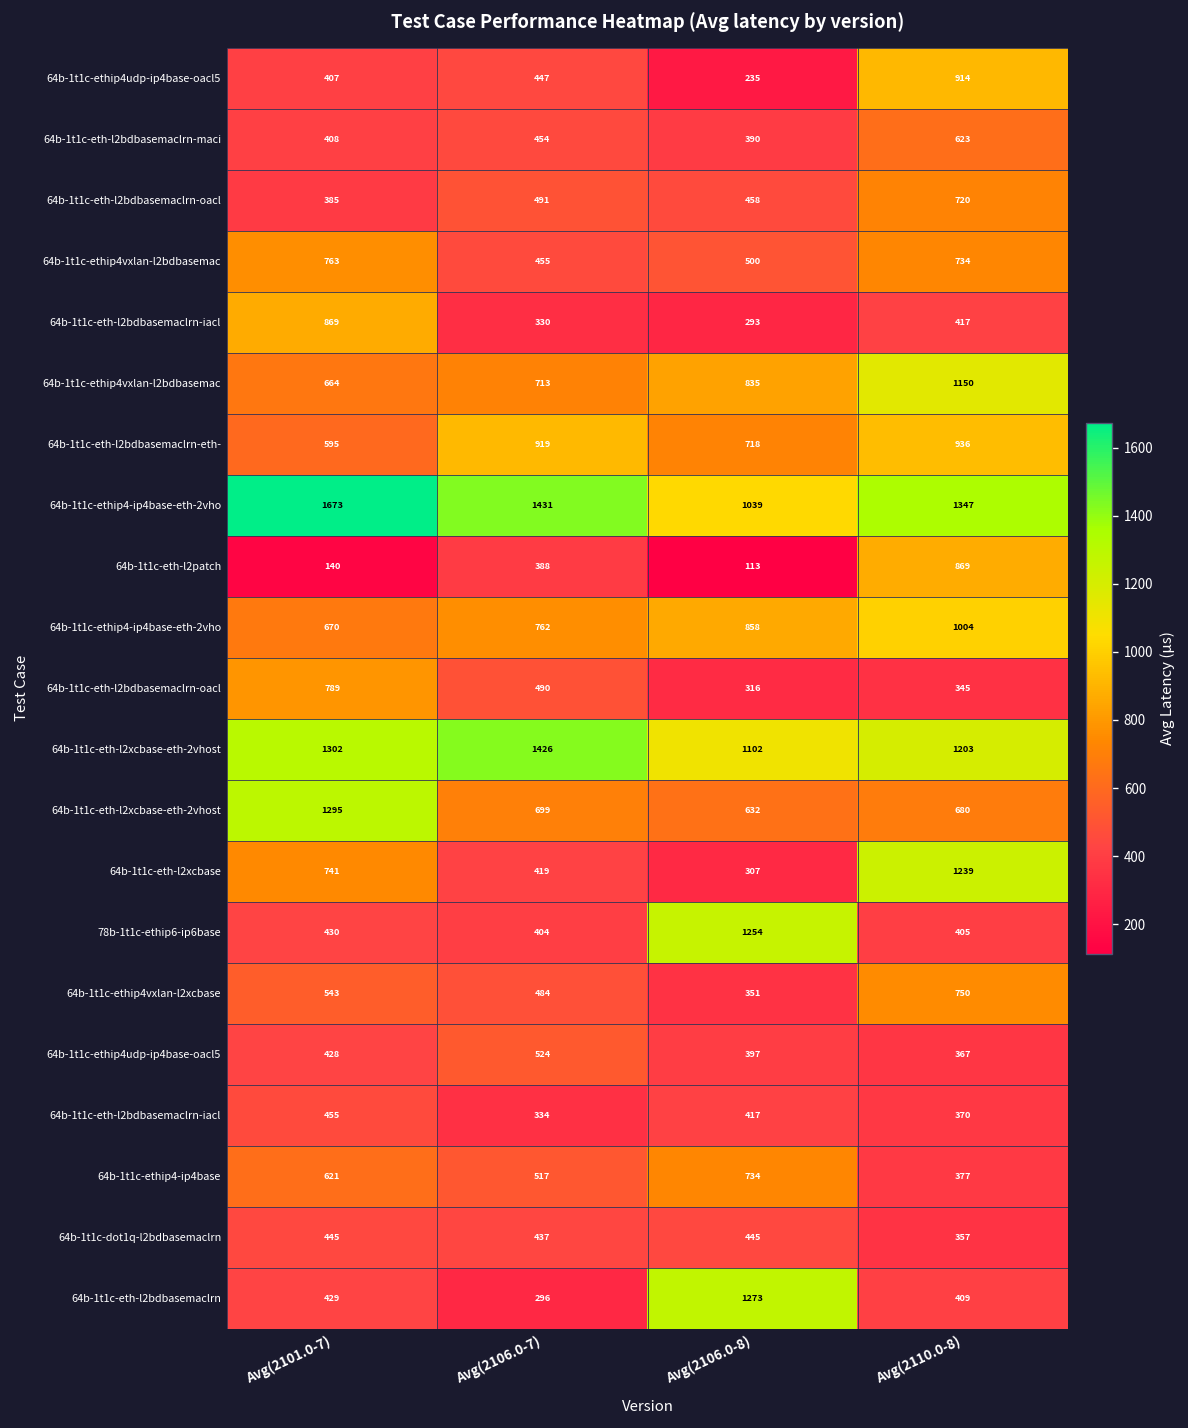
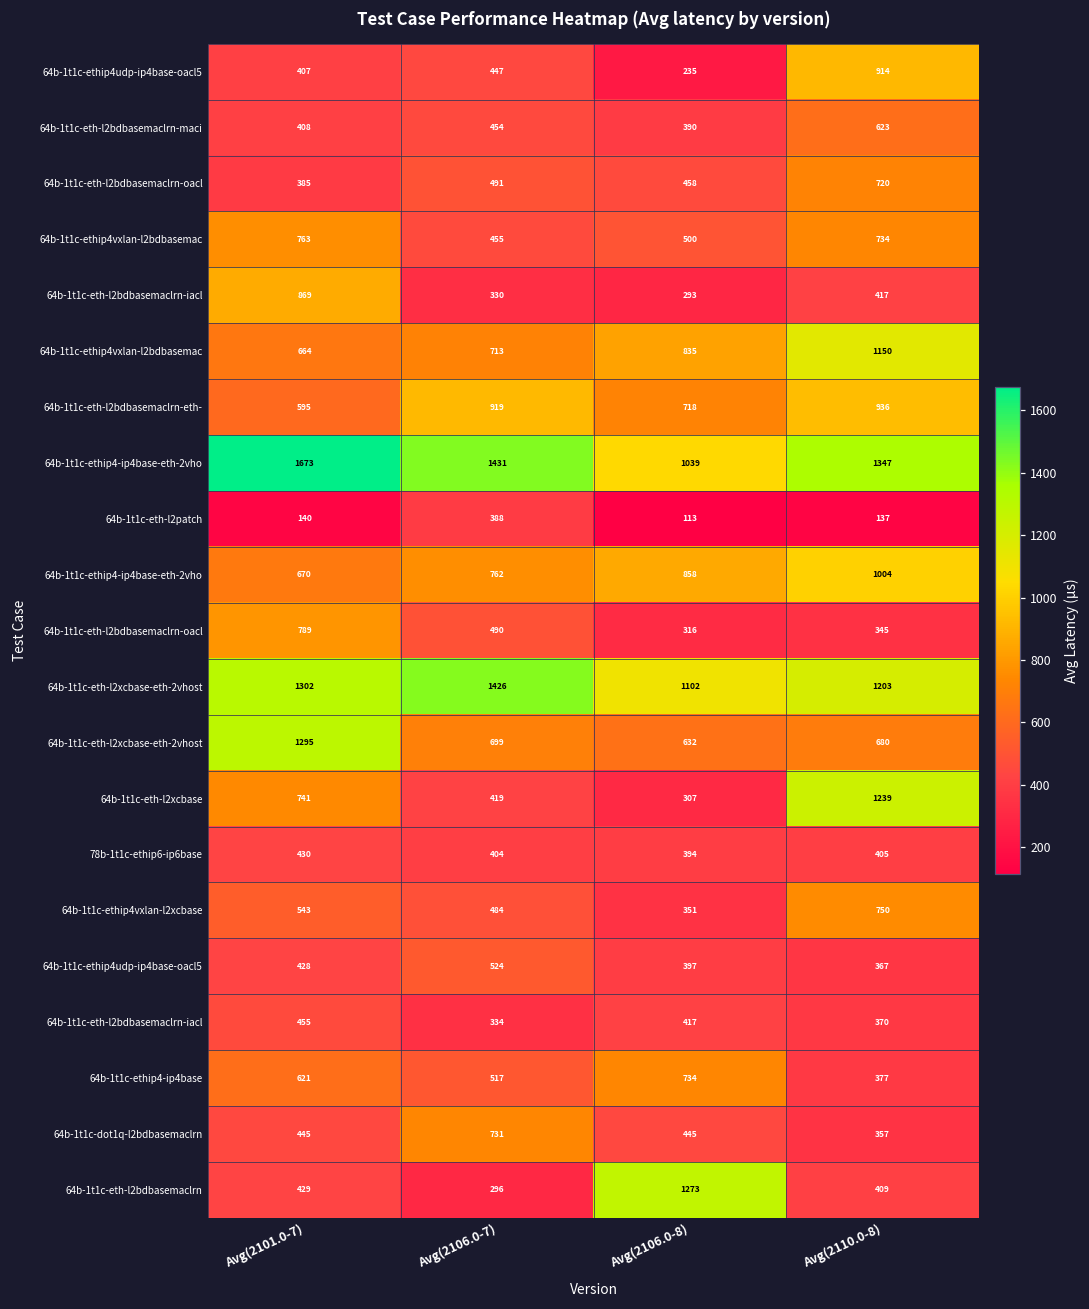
  {
    "64b-1t1c-eth-l2bdbasemaclrn-maci": {
      "Avg(2101.0-7)": 408,
      "Avg(2106.0-7)": 454,
      "Avg(2106.0-8)": 390,
      "Avg(2110.0-8)": 623
    },
    "64b-1t1c-eth-l2bdbasemaclrn-eth-": {
      "Avg(2101.0-7)": 595,
      "Avg(2106.0-7)": 919,
      "Avg(2106.0-8)": 718,
      "Avg(2110.0-8)": 936
    },
    "64b-1t1c-eth-l2patch": {
      "Avg(2101.0-7)": 140,
      "Avg(2106.0-7)": 388,
      "Avg(2106.0-8)": 113,
-     "Avg(2110.0-8)": 869
+     "Avg(2110.0-8)": 137
    },
    "64b-1t1c-eth-l2xcbase": {
      "Avg(2101.0-7)": 741,
      "Avg(2106.0-7)": 419,
      "Avg(2106.0-8)": 307,
      "Avg(2110.0-8)": 1239
    },
    "78b-1t1c-ethip6-ip6base": {
      "Avg(2101.0-7)": 430,
      "Avg(2106.0-7)": 404,
-     "Avg(2106.0-8)": 1254,
+     "Avg(2106.0-8)": 394,
      "Avg(2110.0-8)": 405
    },
    "64b-1t1c-ethip4vxlan-l2xcbase": {
      "Avg(2101.0-7)": 543,
      "Avg(2106.0-7)": 484,
      "Avg(2106.0-8)": 351,
      "Avg(2110.0-8)": 750
    },
    "64b-1t1c-ethip4-ip4base": {
      "Avg(2101.0-7)": 621,
      "Avg(2106.0-7)": 517,
      "Avg(2106.0-8)": 734,
      "Avg(2110.0-8)": 377
    },
    "64b-1t1c-dot1q-l2bdbasemaclrn": {
      "Avg(2101.0-7)": 445,
-     "Avg(2106.0-7)": 437,
+     "Avg(2106.0-7)": 731,
      "Avg(2106.0-8)": 445,
      "Avg(2110.0-8)": 357
    },
    "64b-1t1c-eth-l2bdbasemaclrn": {
      "Avg(2101.0-7)": 429,
      "Avg(2106.0-7)": 296,
      "Avg(2106.0-8)": 1273,
      "Avg(2110.0-8)": 409
    }
  }
